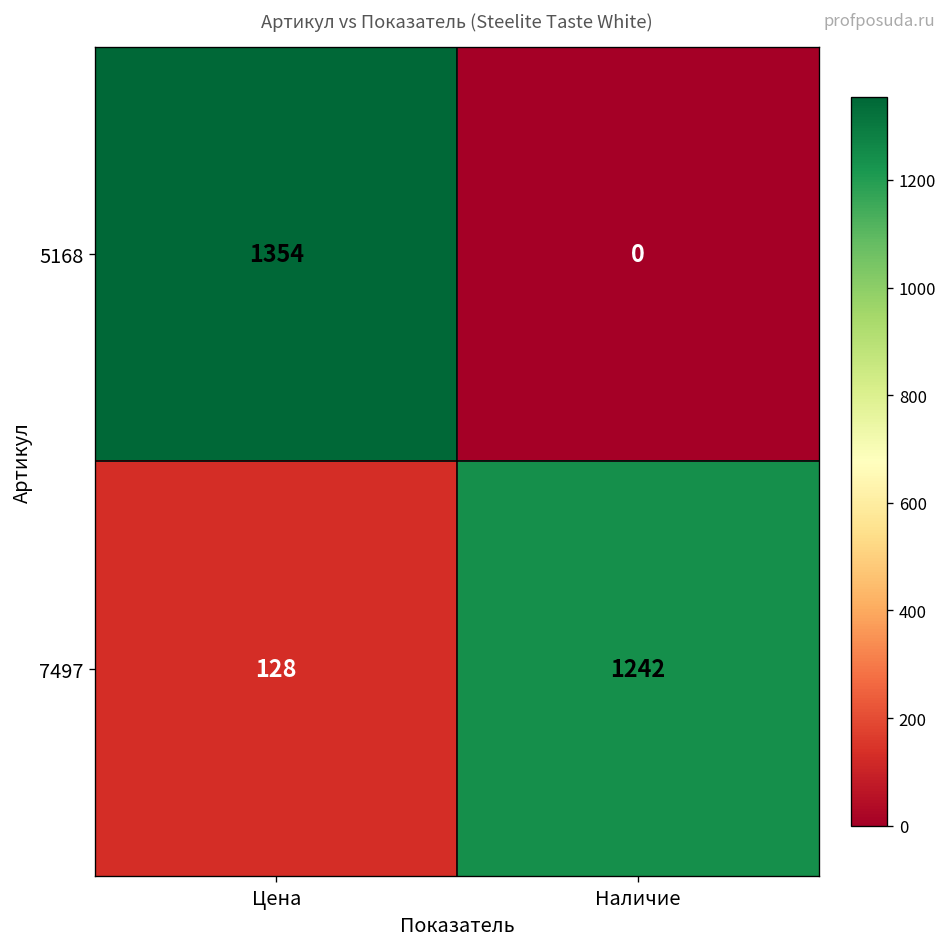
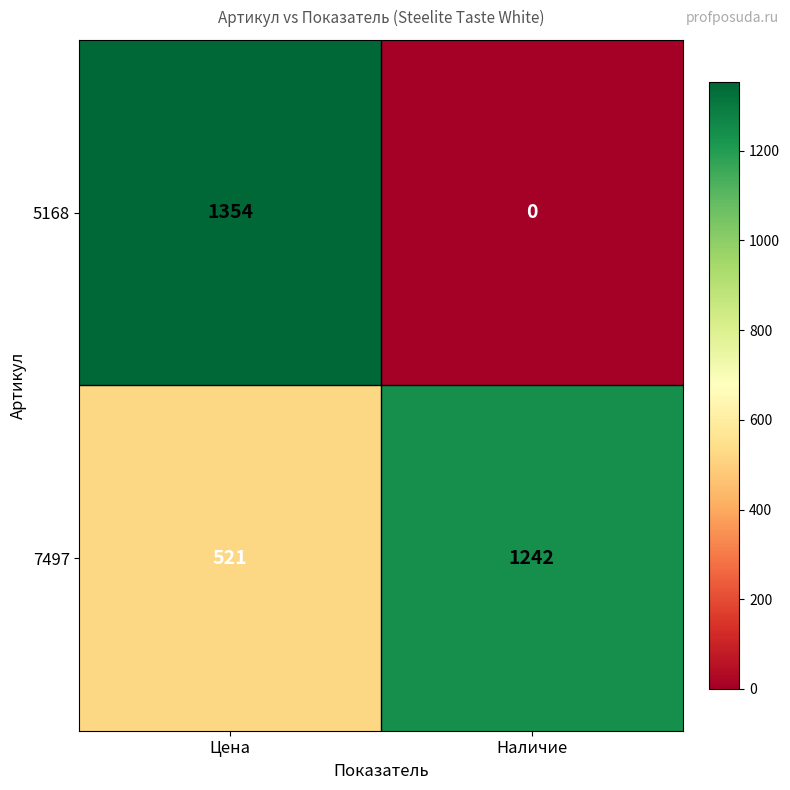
  {
    "5168": {
      "Цена": 1354,
      "Наличие": 0
    },
    "7497": {
-     "Цена": 128,
+     "Цена": 521,
      "Наличие": 1242
    }
  }
